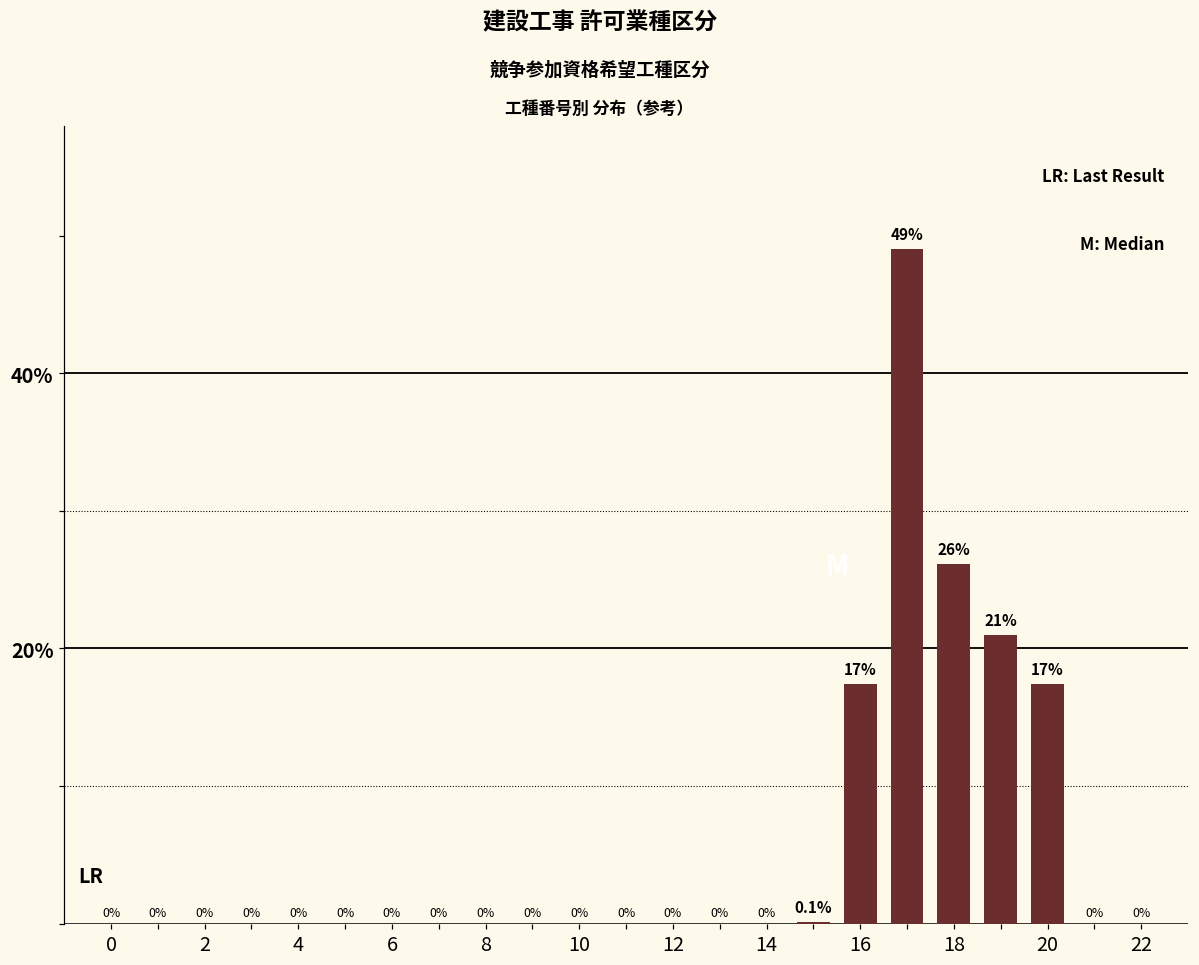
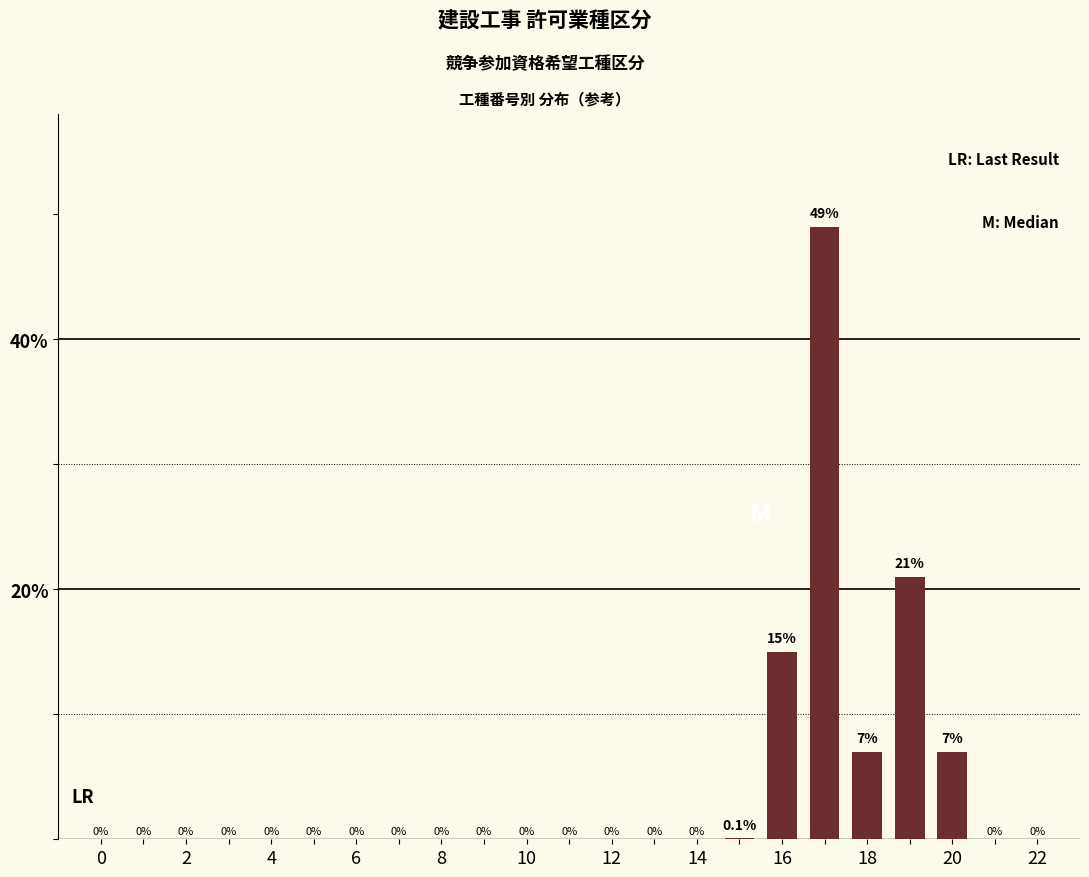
  {
    "0": "0%",
    "2": "0%",
    "4": "0%",
    "6": "0%",
    "8": "0%",
    "10": "0%",
    "12": "0%",
    "14": "0%",
-   "16": "17%",
-   "18": "26%",
-   "20": "17%",
+   "16": "15%",
+   "18": "7%",
+   "20": "7%",
    "22": "0%"
  }
